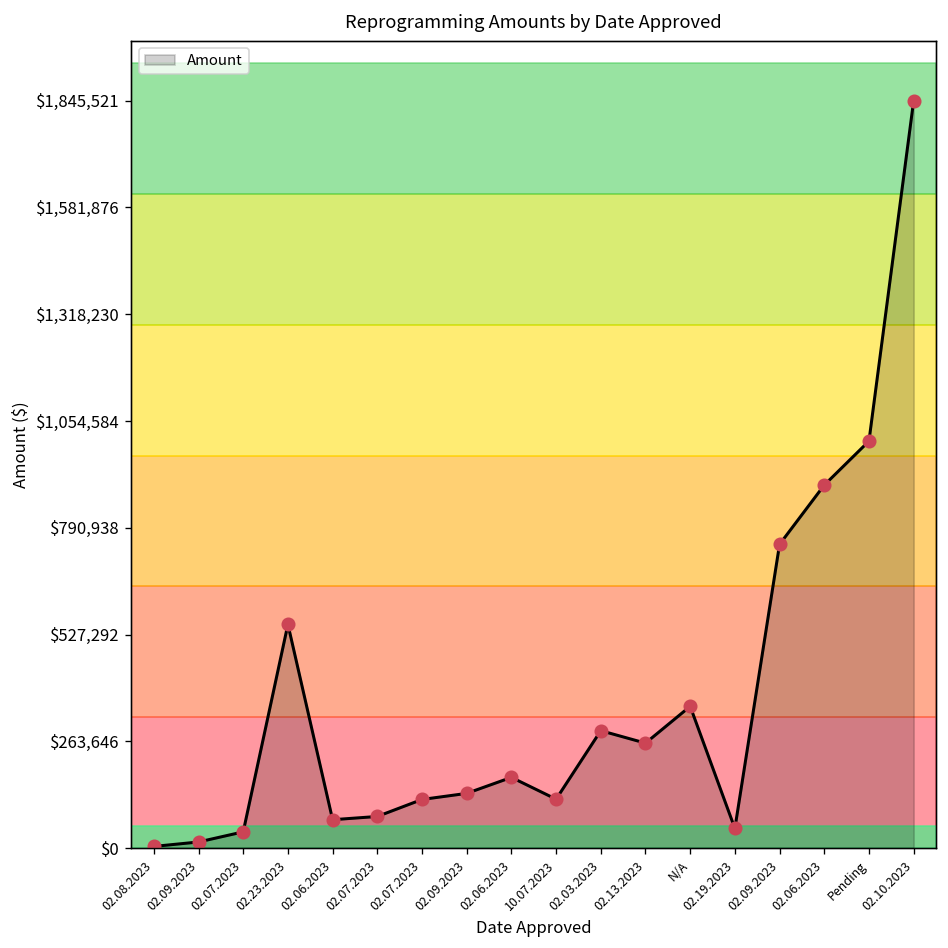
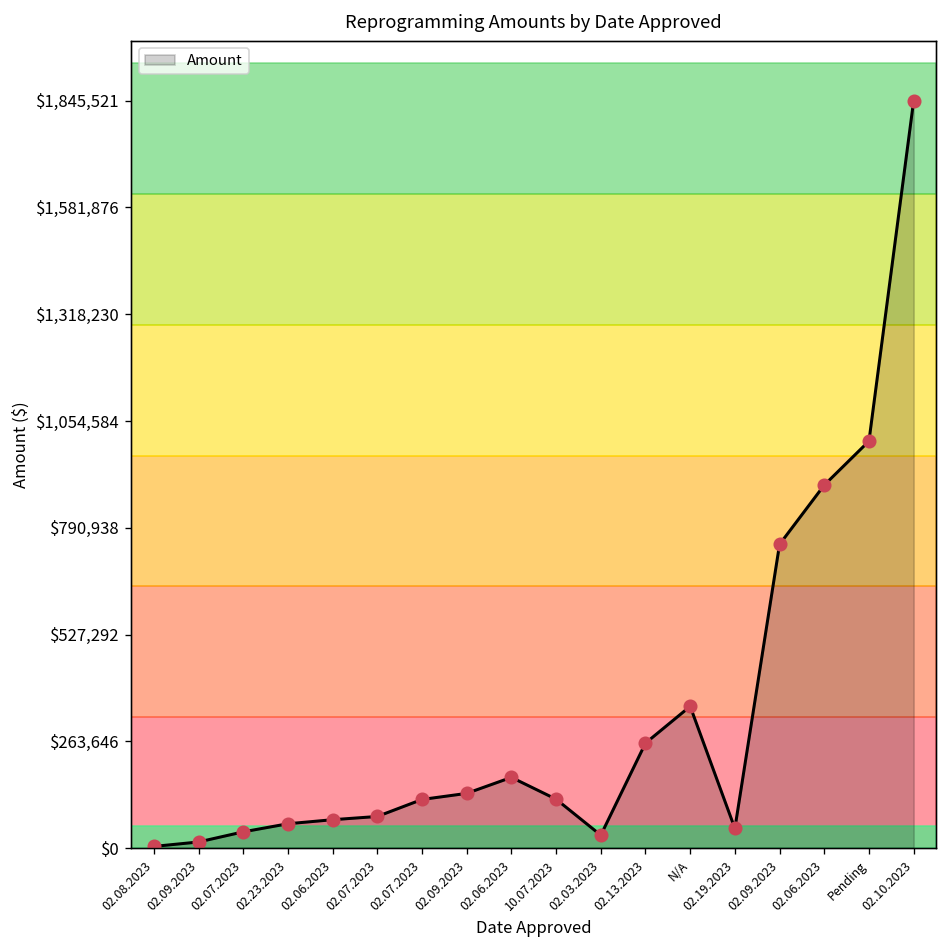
  {
    "02.08.2023": "$0",
-   "02.23.2023": "$550,000",
+   "02.23.2023": "$60,000",
    "10.07.2023": "$120,000",
-   "02.03.2023": "$290,000",
+   "02.03.2023": "$30,000",
    "02.13.2023": "$260,000",
    "N/A": "$350,000",
    "02.19.2023": "$50,000",
    "Pending": "$1,010,000",
    "02.10.2023": "$1,850,000"
  }
